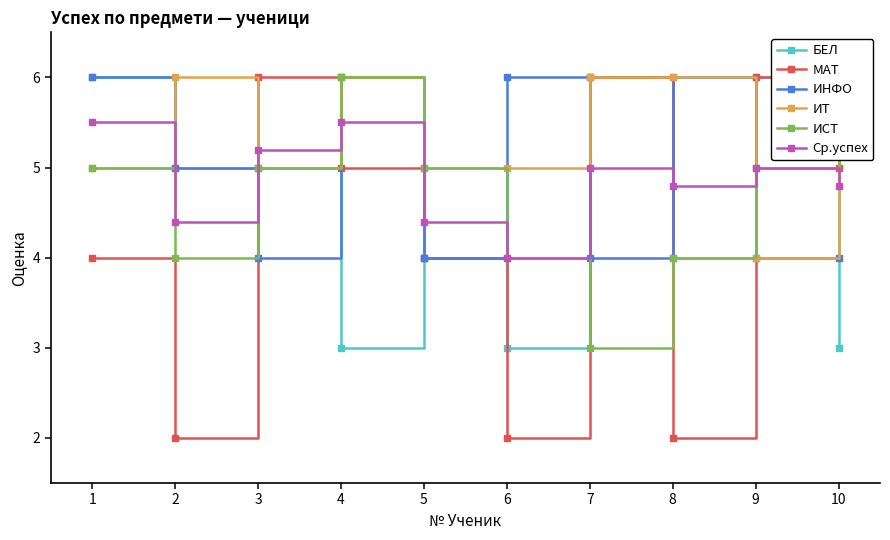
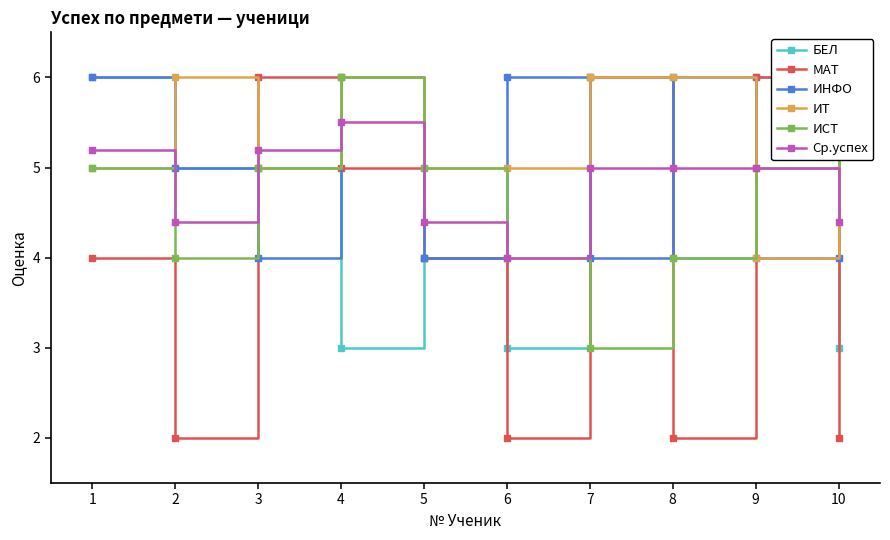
  {
    "БЕЛ": {
      "4": 3.0,
      "6": 3.0,
      "10": 3.0
    },
    "МАТ": {
      "1": 4,
      "2": 2,
      "3": 6,
      "4": 5,
      "6": 2,
      "8": 2,
-     "10": 5
+     "10": 2
    },
    "ИНФО": {
      "3": 4.0,
      "6": 6.0,
      "7": 4.0,
      "10": 4.0
    },
    "ИТ": {
      "2": 6.0,
      "6": 5.0
    },
    "ИСТ": {
      "2": 4.0,
      "7": 3.0
    },
    "Ср.успех": {
-     "1": 5.5,
+     "1": 5.2,
      "2": 4.4,
      "3": 5.2,
      "4": 5.5,
      "5": 4.4,
      "7": 5.0,
-     "8": 4.8,
-     "10": 4.8
+     "8": 5.0,
+     "10": 4.4
    }
  }
